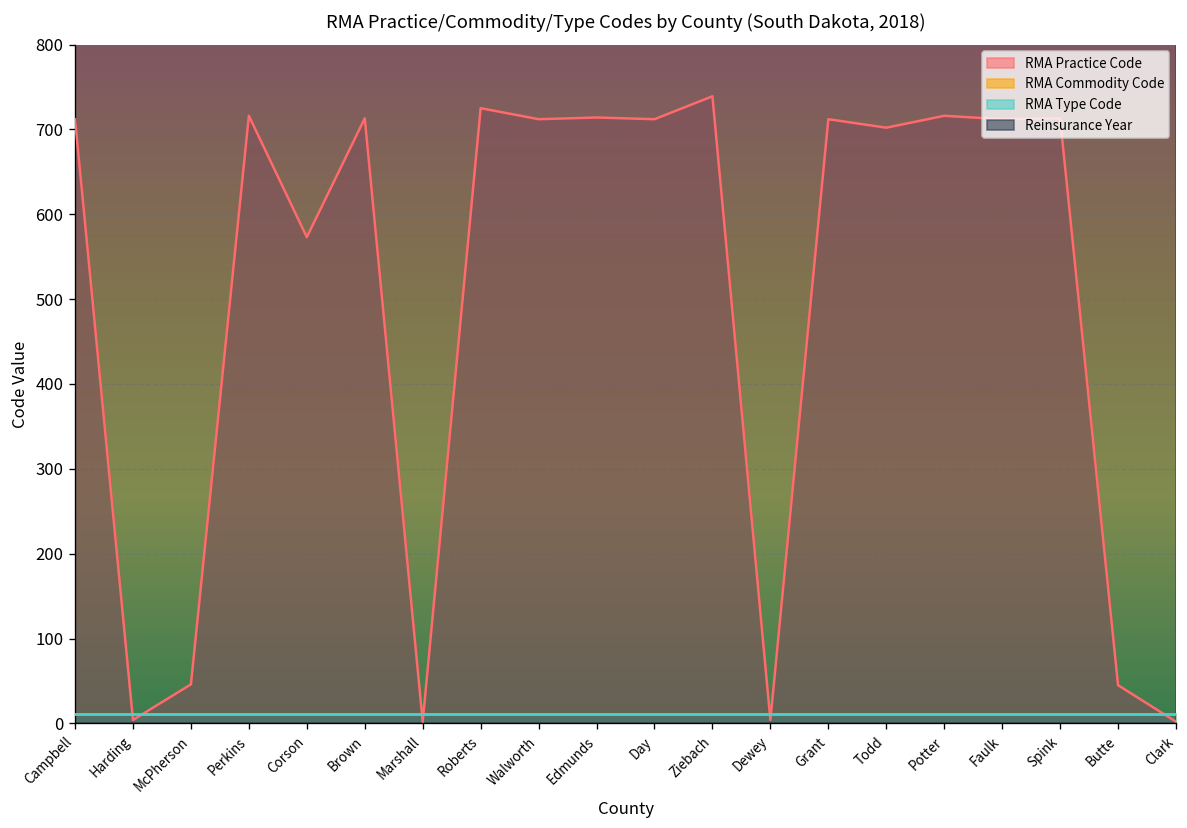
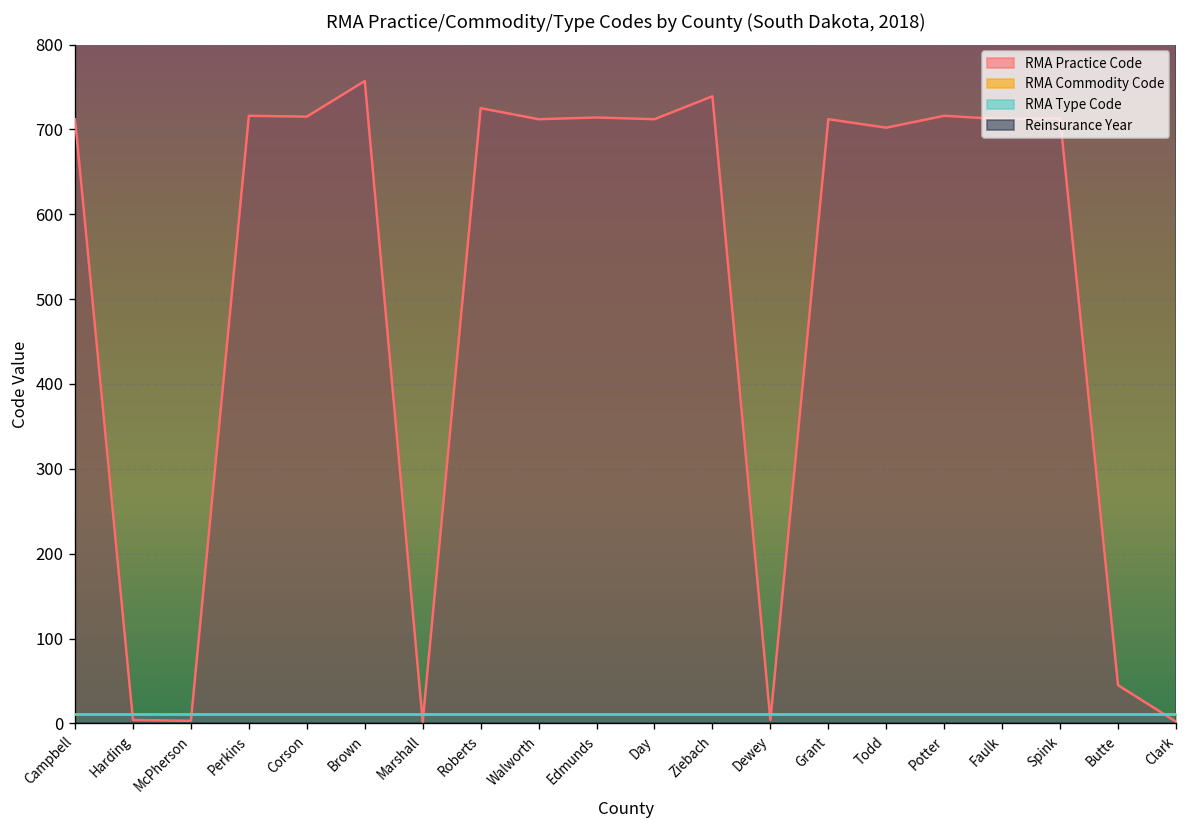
  {
    "RMA Practice Code": {
      "Campbell": 710,
      "Harding": 0,
-     "McPherson": 50,
+     "McPherson": 0,
      "Perkins": 720,
-     "Corson": 570,
-     "Brown": 710,
+     "Corson": 720,
+     "Brown": 760,
      "Marshall": 0,
      "Roberts": 730,
      "Walworth": 710,
      "Edmunds": 710,
      "Day": 710,
      "Ziebach": 740,
      "Dewey": 0,
      "Grant": 710,
      "Todd": 700,
      "Potter": 720,
      "Butte": 50,
      "Clark": 0
    },
    "RMA Type Code": {
      "Campbell": 10,
      "Harding": 10,
      "McPherson": 10,
      "Perkins": 10,
      "Corson": 10,
      "Brown": 10,
      "Marshall": 10,
      "Roberts": 10,
      "Walworth": 10,
      "Edmunds": 10,
      "Day": 10,
      "Ziebach": 10,
      "Dewey": 10,
      "Grant": 10,
      "Todd": 10,
      "Potter": 10,
      "Faulk": 10,
      "Spink": 10,
      "Butte": 10,
      "Clark": 10
    }
  }
